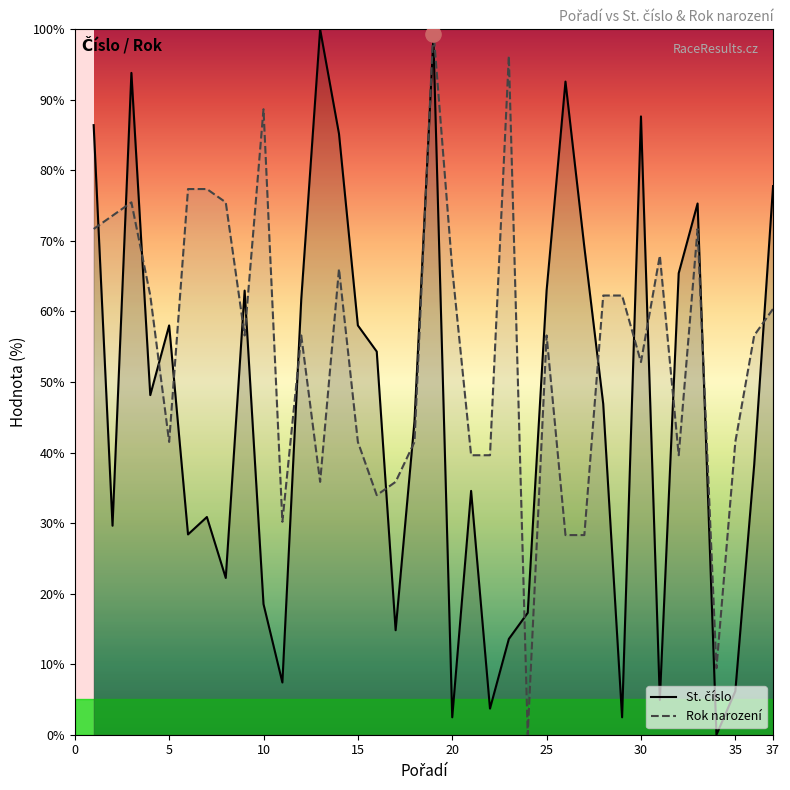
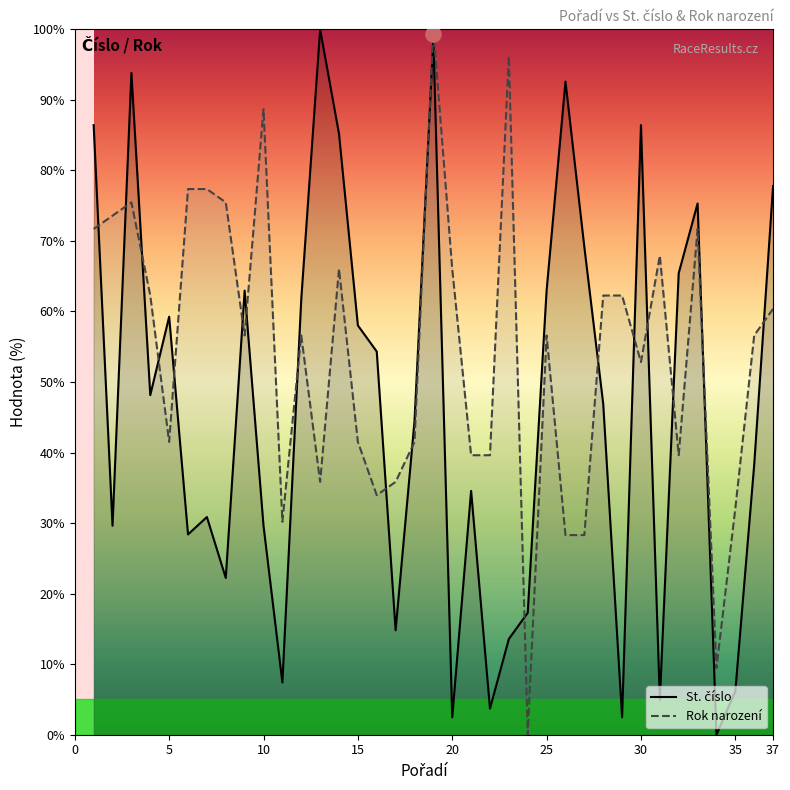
  {
    "St. číslo": {
-     "5": "58%",
-     "10": "19%",
+     "5": "59%",
+     "10": "30%",
      "15": "58%",
      "25": "63%",
-     "30": "88%",
+     "30": "86%",
      "37": "78%"
    },
    "Rok narození": {
      "5": "42%",
      "10": "89%",
      "15": "42%",
      "20": "66%",
      "25": "57%",
      "30": "53%",
-     "35": "42%",
+     "35": "32%",
      "37": "60%"
    }
  }
